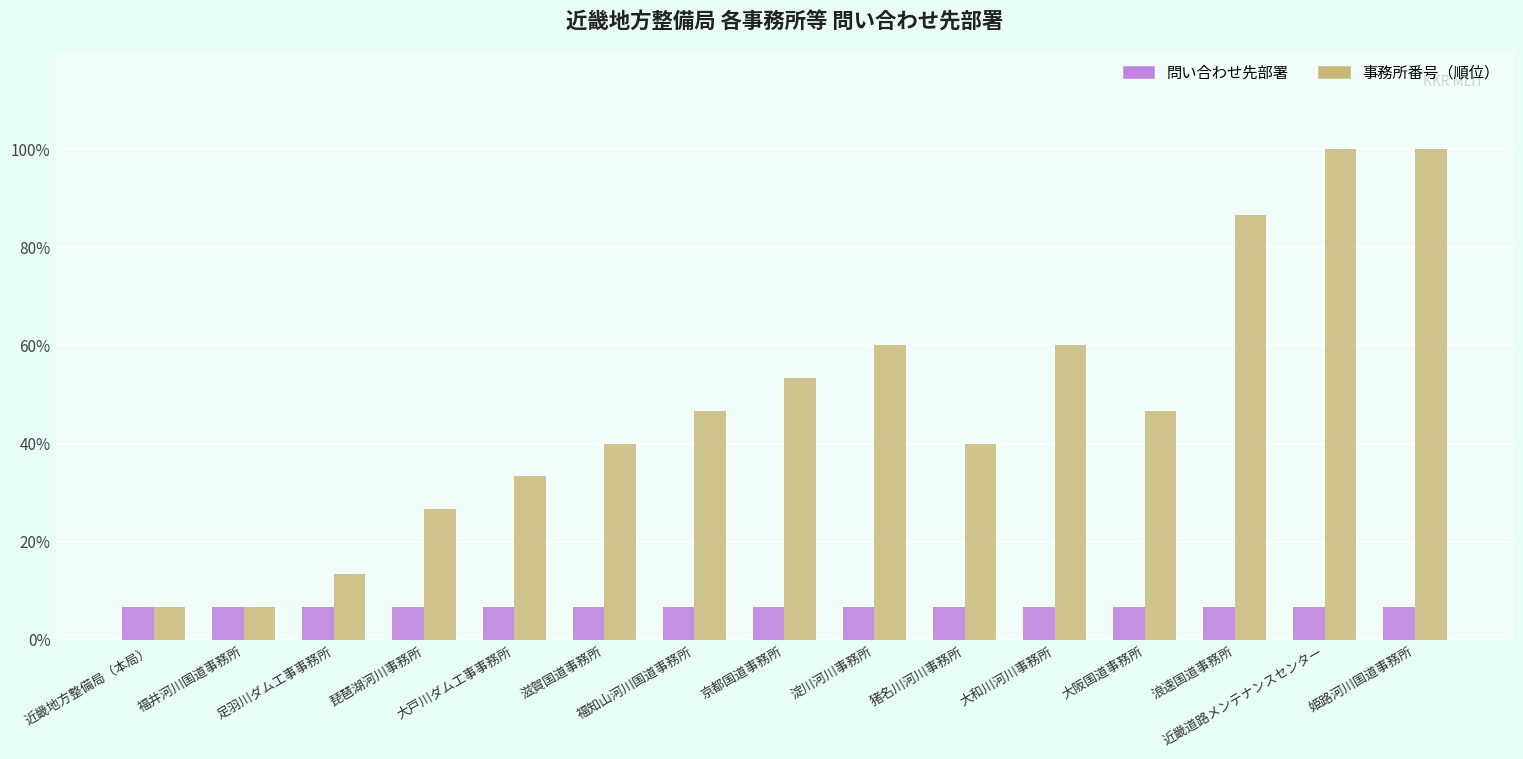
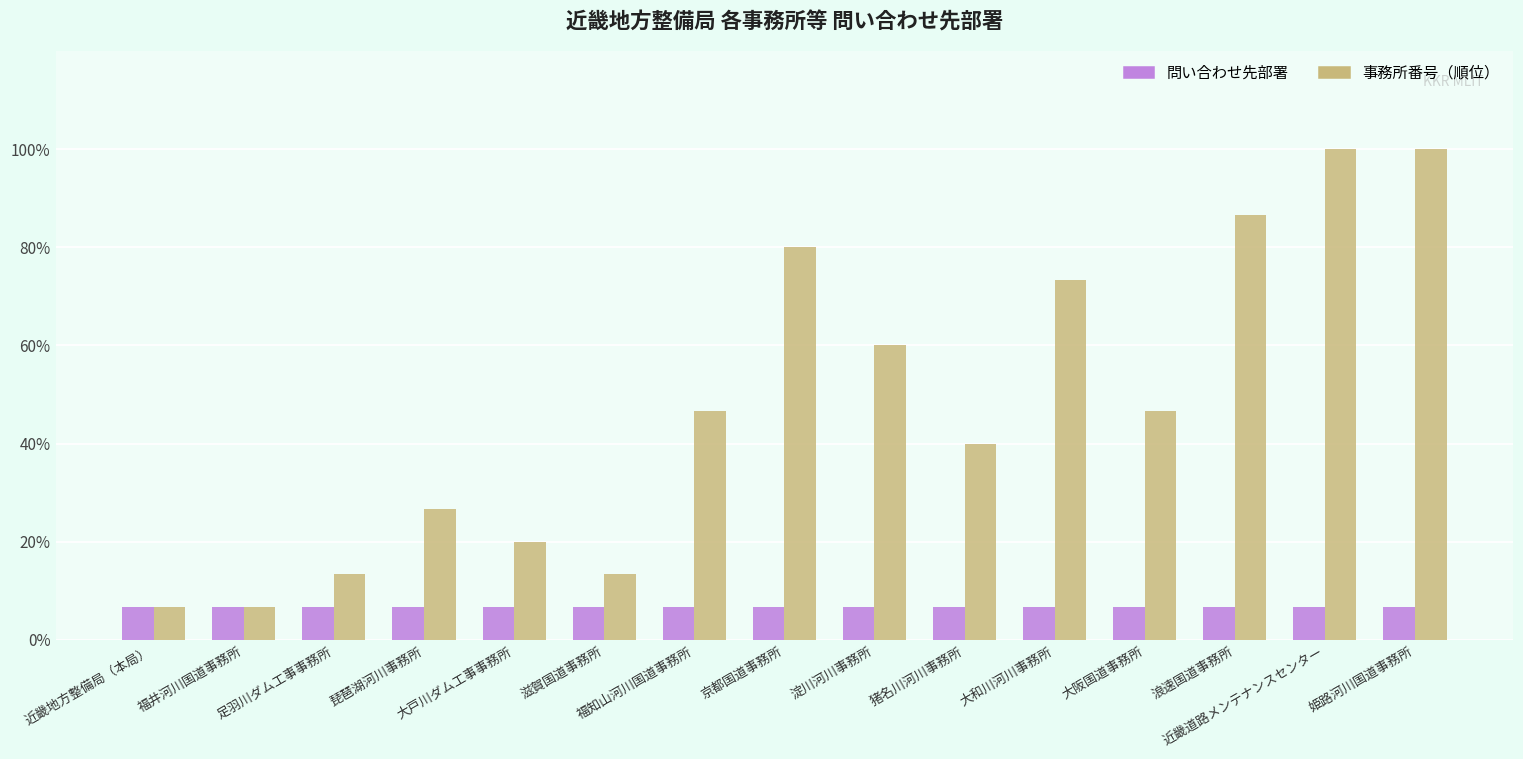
  {
    "問い合わせ先部署": {
      "近畿地方整備局（本局）": "7%",
      "福井河川国道事務所": "7%",
      "足羽川ダム工事事務所": "7%",
      "琵琶湖河川事務所": "7%",
      "大戸川ダム工事事務所": "7%",
      "滋賀国道事務所": "7%",
      "福知山河川国道事務所": "7%",
      "京都国道事務所": "7%",
      "淀川河川事務所": "7%",
      "猪名川河川事務所": "7%",
      "大和川河川事務所": "7%",
      "大阪国道事務所": "7%",
      "浪速国道事務所": "7%",
      "近畿道路メンテナンスセンター": "7%",
      "姫路河川国道事務所": "7%"
    },
    "事務所番号（順位）": {
      "近畿地方整備局（本局）": "7%",
      "福井河川国道事務所": "7%",
      "足羽川ダム工事事務所": "13%",
      "琵琶湖河川事務所": "27%",
-     "大戸川ダム工事事務所": "33%",
-     "滋賀国道事務所": "40%",
+     "大戸川ダム工事事務所": "20%",
+     "滋賀国道事務所": "13%",
      "福知山河川国道事務所": "47%",
-     "京都国道事務所": "53%",
+     "京都国道事務所": "80%",
      "淀川河川事務所": "60%",
      "猪名川河川事務所": "40%",
-     "大和川河川事務所": "60%",
+     "大和川河川事務所": "73%",
      "大阪国道事務所": "47%",
      "浪速国道事務所": "87%",
      "近畿道路メンテナンスセンター": "100%",
      "姫路河川国道事務所": "100%"
    }
  }
